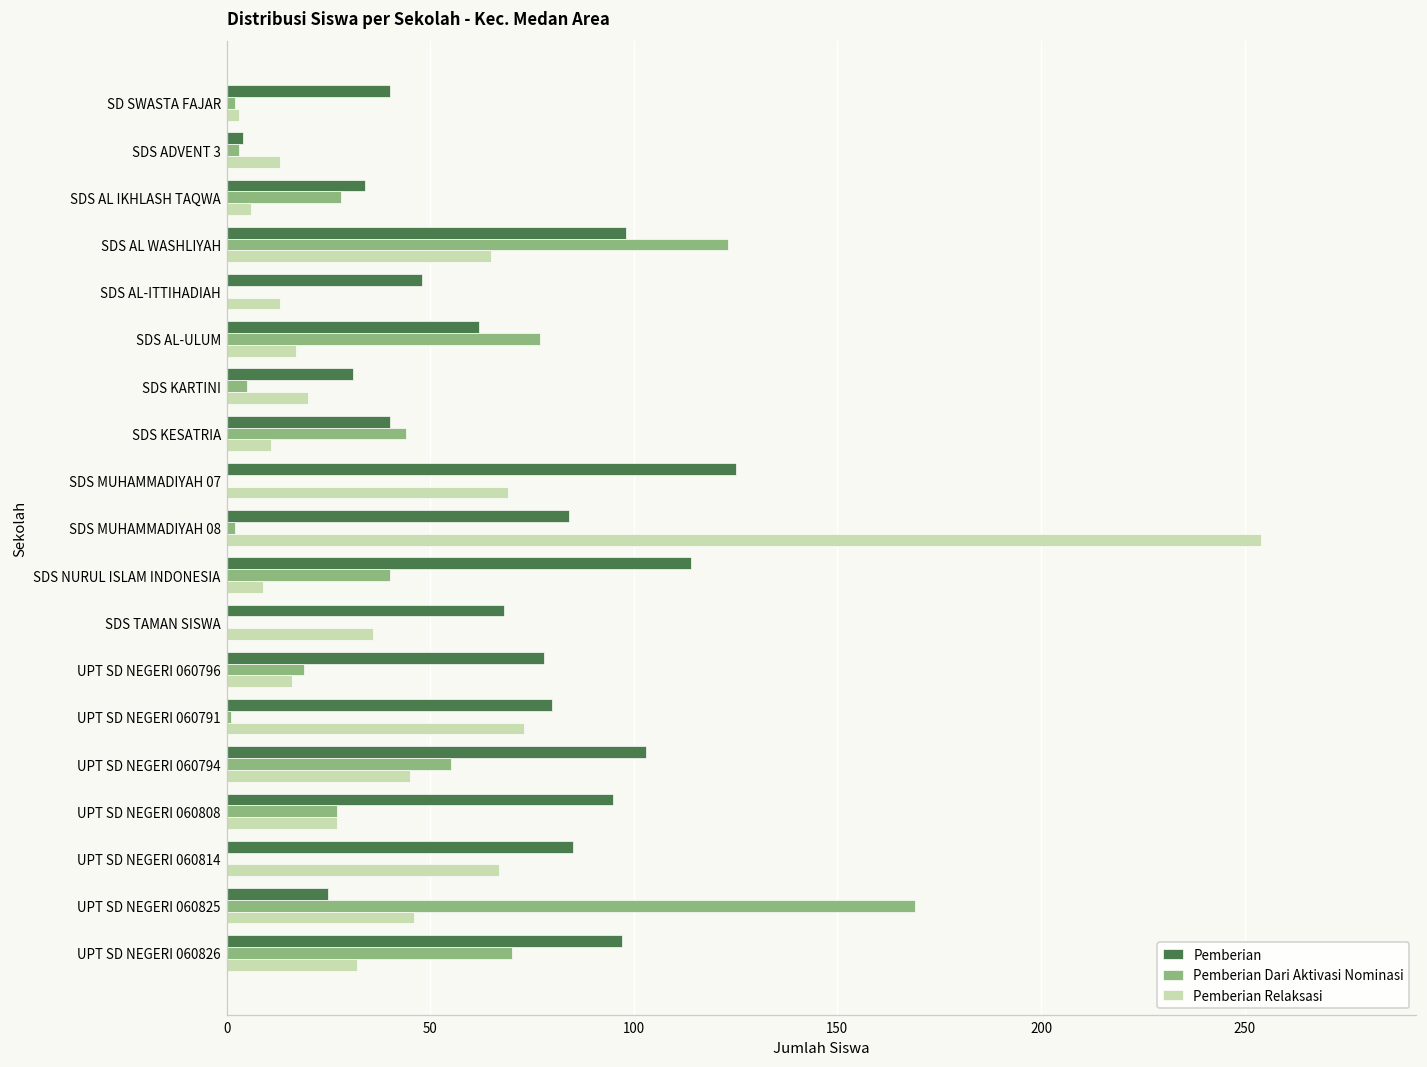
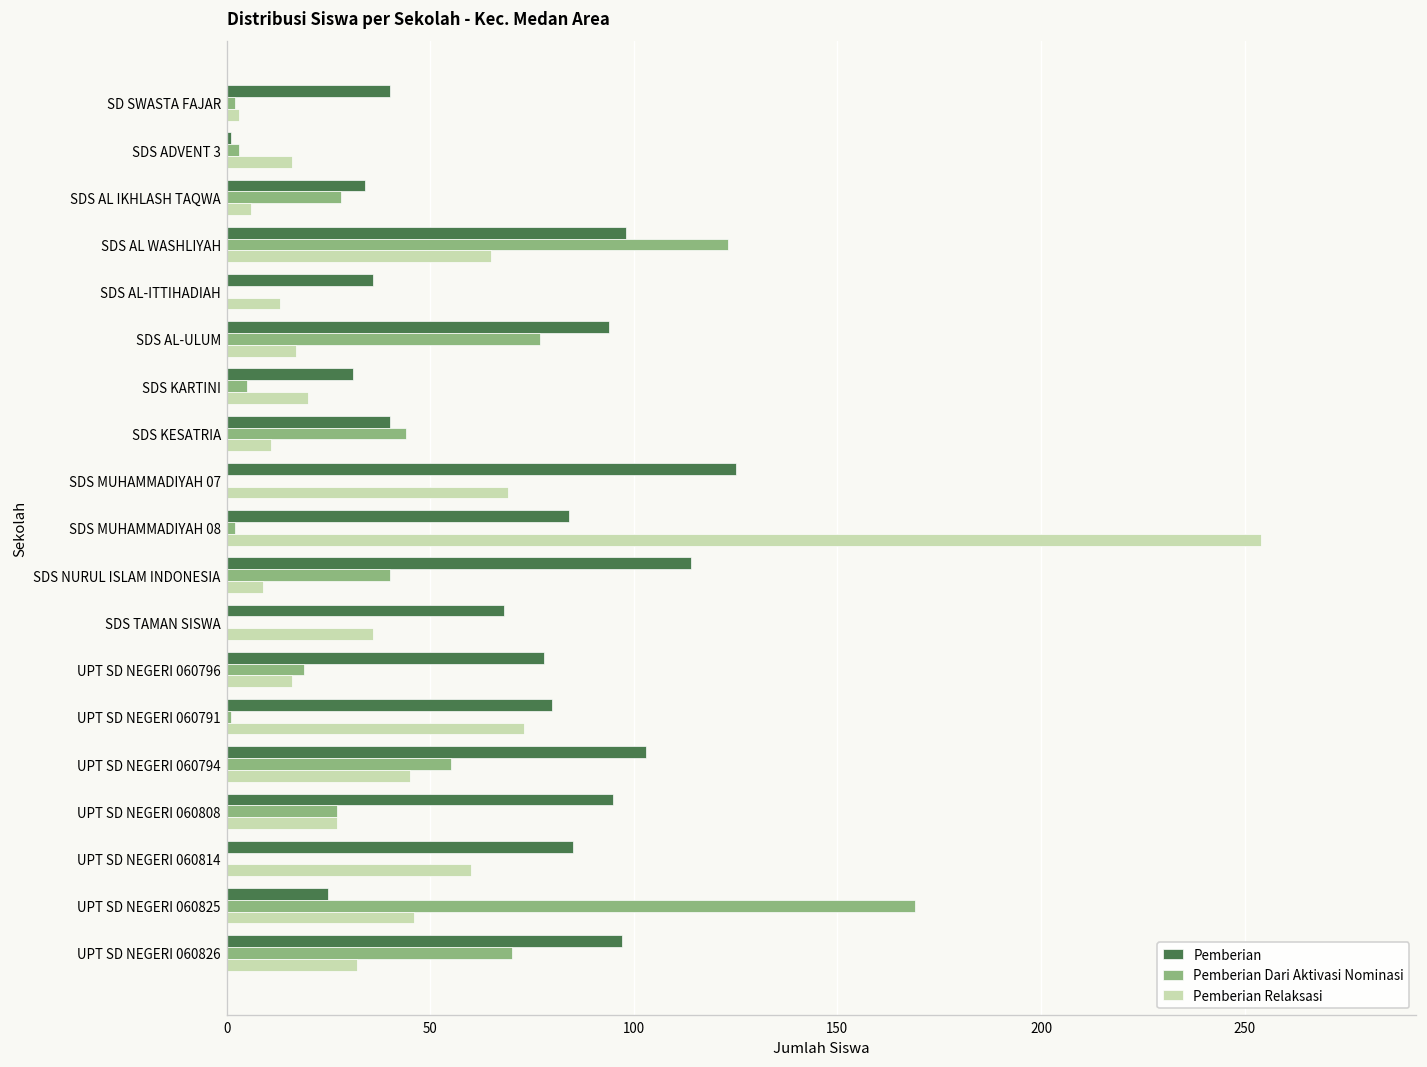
  {
    "Pemberian": {
      "SD SWASTA FAJAR": 40,
-     "SDS ADVENT 3": 4,
+     "SDS ADVENT 3": 1,
      "SDS AL IKHLASH TAQWA": 34,
      "SDS AL WASHLIYAH": 98,
-     "SDS AL-ITTIHADIAH": 48,
-     "SDS AL-ULUM": 62,
+     "SDS AL-ITTIHADIAH": 36,
+     "SDS AL-ULUM": 94,
      "SDS KARTINI": 31,
      "SDS KESATRIA": 40,
      "SDS MUHAMMADIYAH 07": 125,
      "SDS MUHAMMADIYAH 08": 84,
      "SDS NURUL ISLAM INDONESIA": 114,
      "SDS TAMAN SISWA": 68,
      "UPT SD NEGERI 060796": 78,
      "UPT SD NEGERI 060791": 80,
      "UPT SD NEGERI 060794": 103,
      "UPT SD NEGERI 060808": 95,
      "UPT SD NEGERI 060814": 85,
      "UPT SD NEGERI 060825": 25,
      "UPT SD NEGERI 060826": 97
    },
    "Pemberian Dari Aktivasi Nominasi": {
      "SD SWASTA FAJAR": 2,
      "SDS ADVENT 3": 3,
      "SDS AL IKHLASH TAQWA": 28,
      "SDS AL WASHLIYAH": 123,
      "SDS AL-ITTIHADIAH": 0,
      "SDS AL-ULUM": 77,
      "SDS KARTINI": 5,
      "SDS KESATRIA": 44,
      "SDS MUHAMMADIYAH 07": 0,
      "SDS MUHAMMADIYAH 08": 2,
      "SDS NURUL ISLAM INDONESIA": 40,
      "SDS TAMAN SISWA": 0,
      "UPT SD NEGERI 060796": 19,
      "UPT SD NEGERI 060791": 1,
      "UPT SD NEGERI 060794": 55,
      "UPT SD NEGERI 060808": 27,
      "UPT SD NEGERI 060814": 0,
      "UPT SD NEGERI 060825": 169,
      "UPT SD NEGERI 060826": 70
    },
    "Pemberian Relaksasi": {
      "SD SWASTA FAJAR": 3,
-     "SDS ADVENT 3": 13,
+     "SDS ADVENT 3": 16,
      "SDS AL IKHLASH TAQWA": 6,
      "SDS AL WASHLIYAH": 65,
      "SDS AL-ITTIHADIAH": 13,
      "SDS AL-ULUM": 17,
      "SDS KARTINI": 20,
      "SDS KESATRIA": 11,
      "SDS MUHAMMADIYAH 07": 69,
      "SDS MUHAMMADIYAH 08": 254,
      "SDS NURUL ISLAM INDONESIA": 9,
      "SDS TAMAN SISWA": 36,
      "UPT SD NEGERI 060796": 16,
      "UPT SD NEGERI 060791": 73,
      "UPT SD NEGERI 060794": 45,
      "UPT SD NEGERI 060808": 27,
-     "UPT SD NEGERI 060814": 67,
+     "UPT SD NEGERI 060814": 60,
      "UPT SD NEGERI 060825": 46,
      "UPT SD NEGERI 060826": 32
    }
  }
